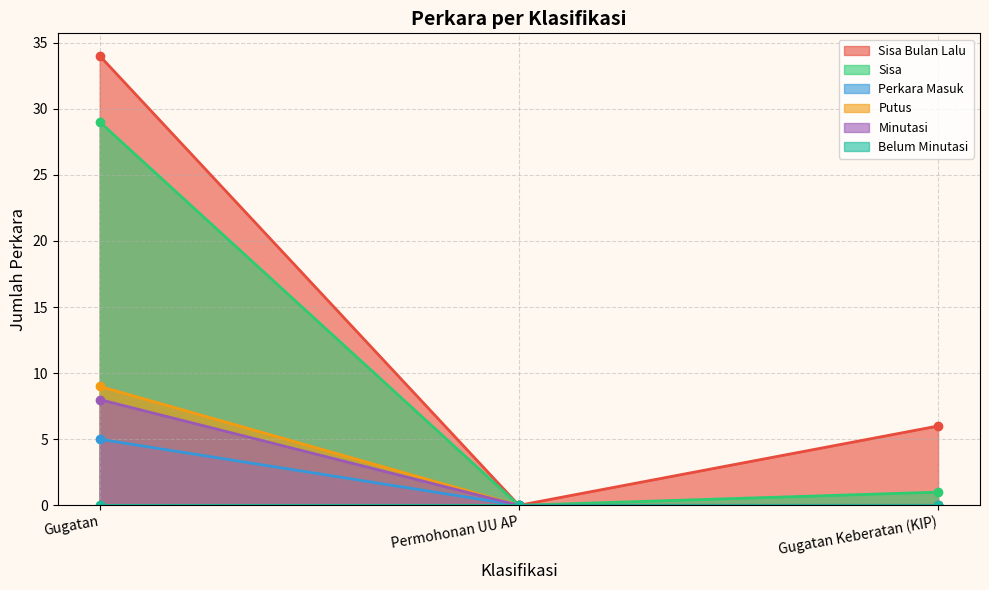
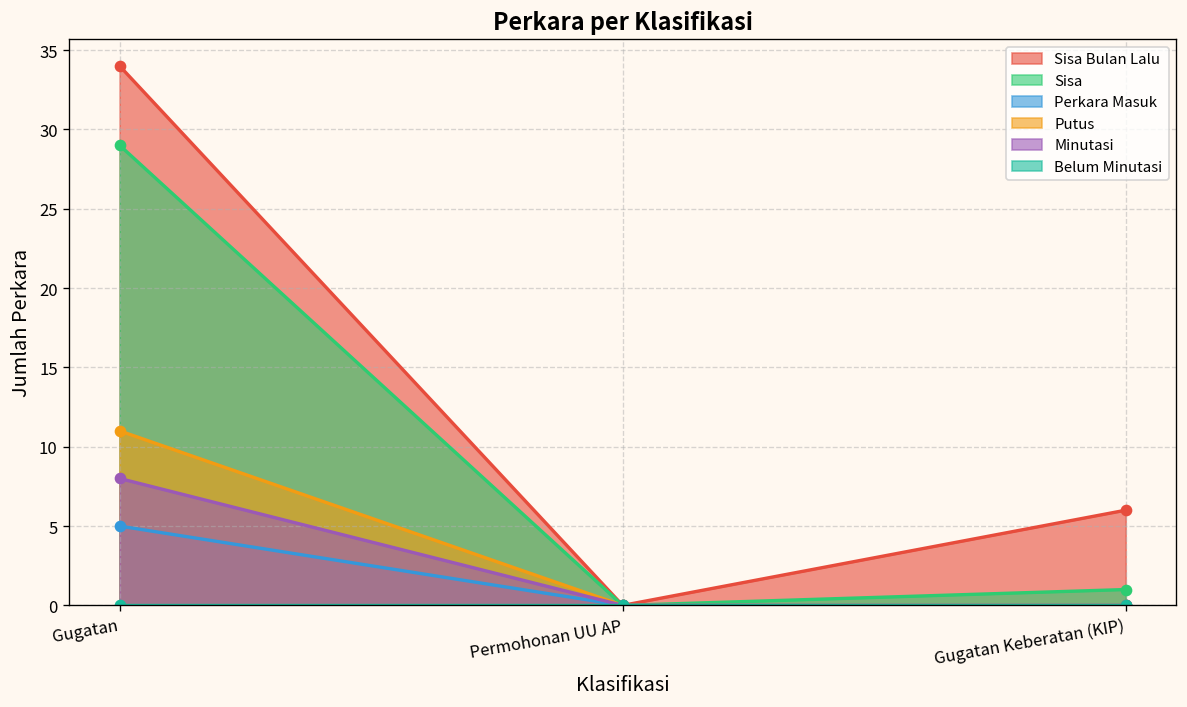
  {
    "Sisa Bulan Lalu": {
      "Gugatan": 34,
      "Gugatan Keberatan (KIP)": 6
    },
    "Perkara Masuk": {
      "Gugatan": 5
    },
    "Putus": {
-     "Gugatan": 9
+     "Gugatan": 11
    },
    "Minutasi": {
      "Gugatan": 8
    }
  }
